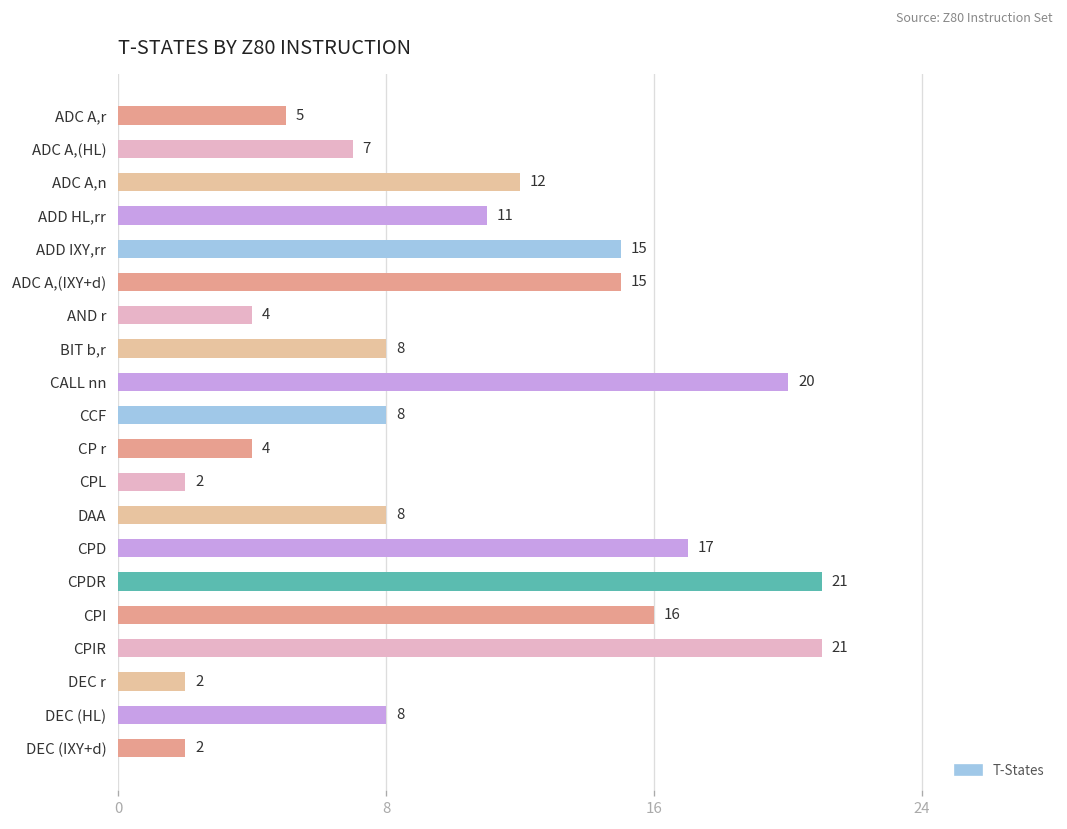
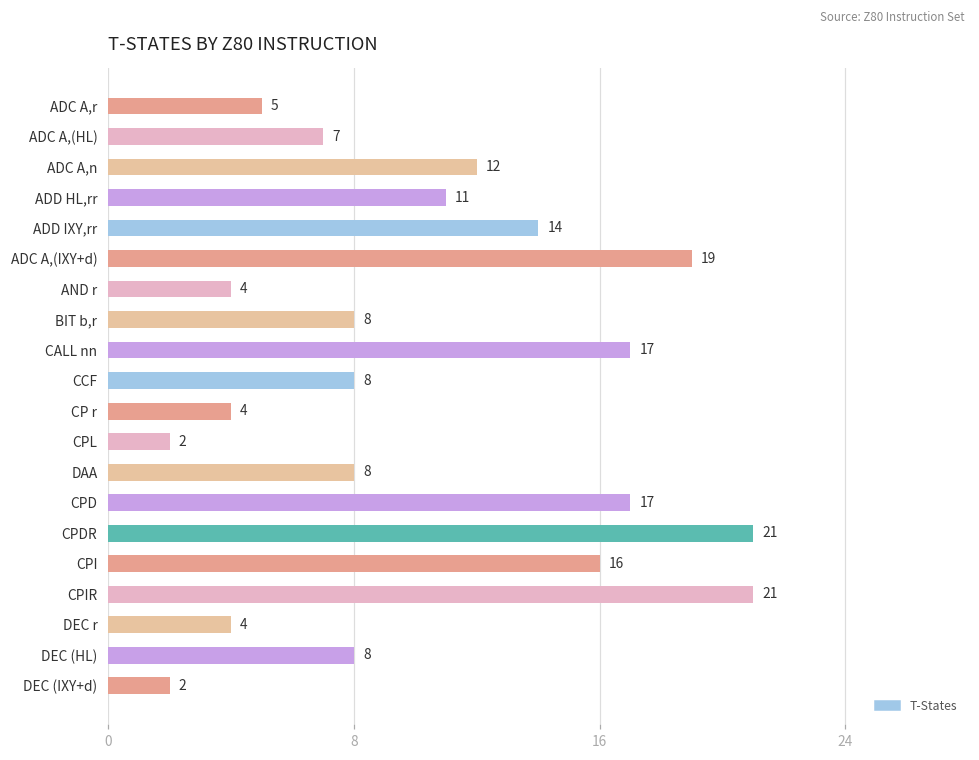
  {
    "ADC A,r": 5,
    "ADC A,(HL)": 7,
    "ADC A,n": 12,
    "ADD HL,rr": 11,
-   "ADD IXY,rr": 15,
-   "ADC A,(IXY+d)": 15,
+   "ADD IXY,rr": 14,
+   "ADC A,(IXY+d)": 19,
    "AND r": 4,
    "BIT b,r": 8,
-   "CALL nn": 20,
+   "CALL nn": 17,
    "CCF": 8,
    "CP r": 4,
    "CPL": 2,
    "DAA": 8,
    "CPD": 17,
    "CPDR": 21,
    "CPI": 16,
    "CPIR": 21,
-   "DEC r": 2,
+   "DEC r": 4,
    "DEC (HL)": 8,
    "DEC (IXY+d)": 2
  }
